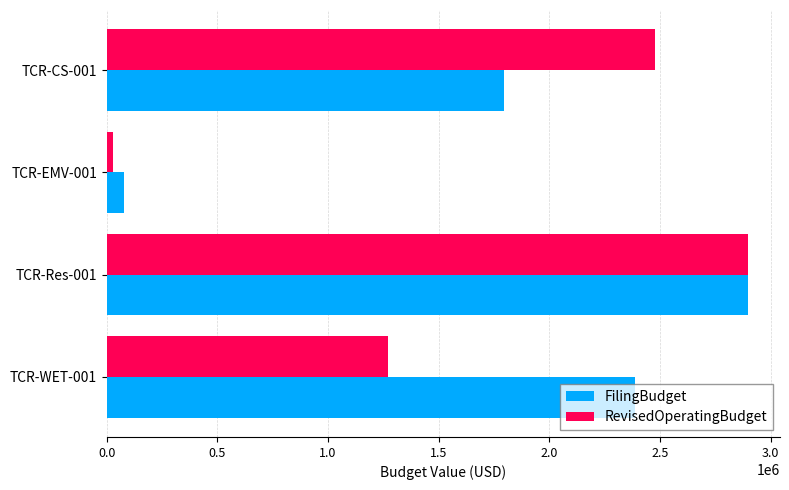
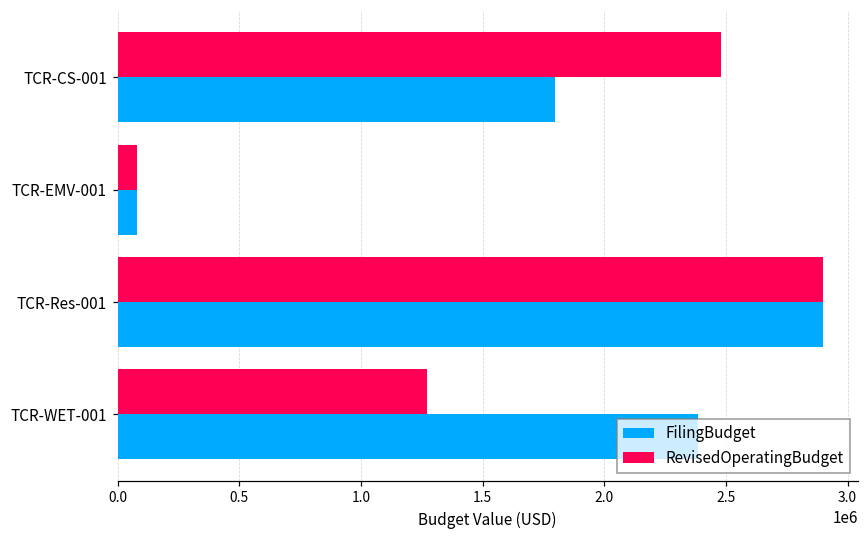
  {
    "FilingBudget": {
      "TCR-CS-001": 1800000,
      "TCR-EMV-001": 80000,
      "TCR-Res-001": 2900000
    },
    "RevisedOperatingBudget": {
      "TCR-CS-001": 2480000,
-     "TCR-EMV-001": 30000,
+     "TCR-EMV-001": 80000,
      "TCR-Res-001": 2900000,
      "TCR-WET-001": 1270000
    }
  }
